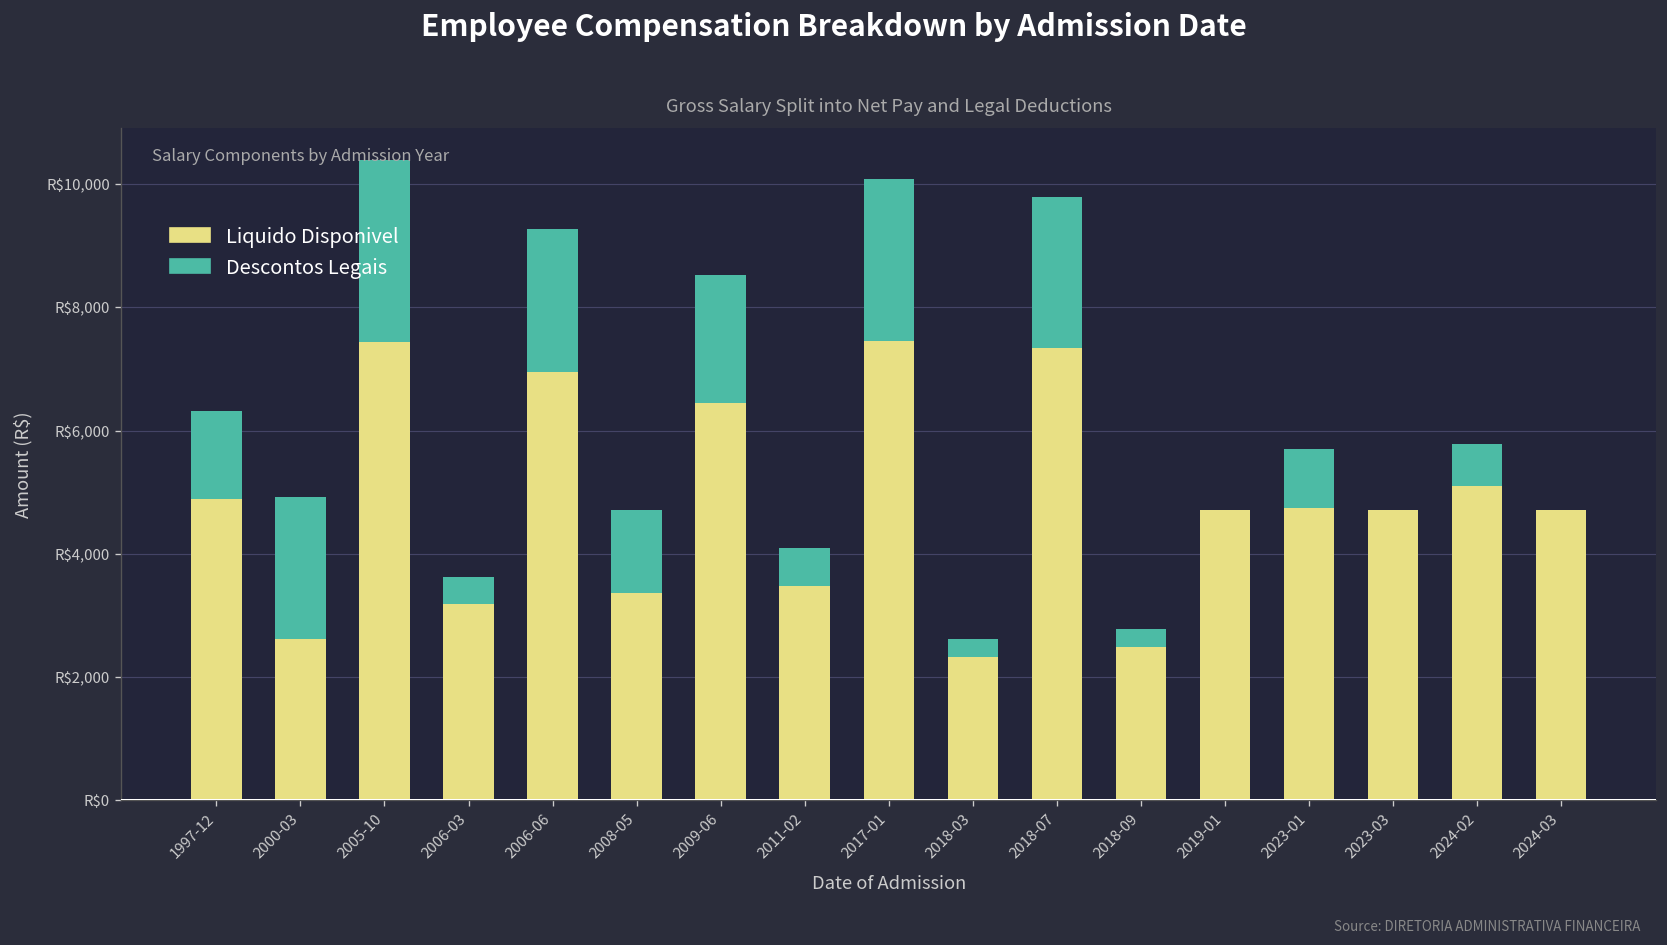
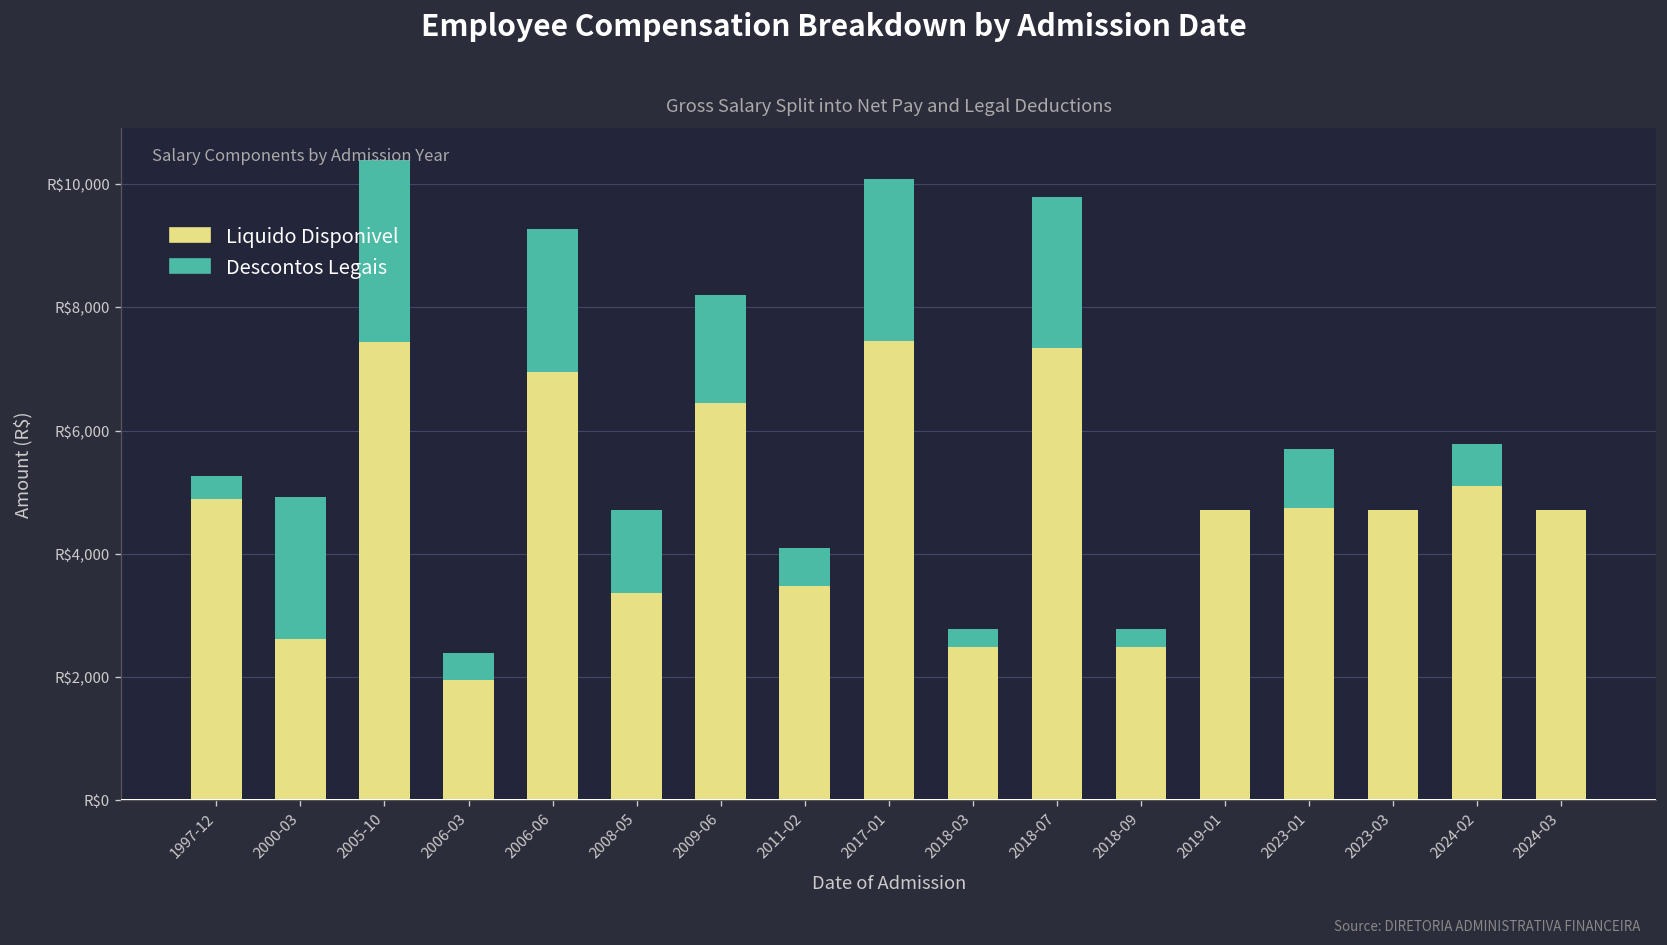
  {
    "Liquido Disponivel": {
      "1997-12": "R$4,900",
      "2000-03": "R$2,600",
      "2005-10": "R$7,400",
-     "2006-03": "R$3,200",
+     "2006-03": "R$1,900",
      "2006-06": "R$7,000",
      "2008-05": "R$3,400",
      "2009-06": "R$6,400",
      "2011-02": "R$3,500",
      "2017-01": "R$7,500",
-     "2018-03": "R$2,300",
+     "2018-03": "R$2,500",
      "2018-07": "R$7,300",
      "2018-09": "R$2,500",
      "2019-01": "R$4,700",
      "2023-01": "R$4,700",
      "2023-03": "R$4,700",
      "2024-02": "R$5,100",
      "2024-03": "R$4,700"
    },
    "Descontos Legais": {
-     "1997-12": "R$1,400",
+     "1997-12": "R$400",
      "2000-03": "R$2,300",
      "2005-10": "R$3,000",
      "2006-03": "R$400",
      "2006-06": "R$2,300",
      "2008-05": "R$1,300",
-     "2009-06": "R$2,100",
+     "2009-06": "R$1,800",
      "2011-02": "R$600",
      "2017-01": "R$2,600",
      "2018-03": "R$300",
      "2018-07": "R$2,400",
      "2018-09": "R$300",
      "2019-01": "R$0",
      "2023-01": "R$1,000",
      "2023-03": "R$0",
      "2024-02": "R$700",
      "2024-03": "R$0"
    }
  }
